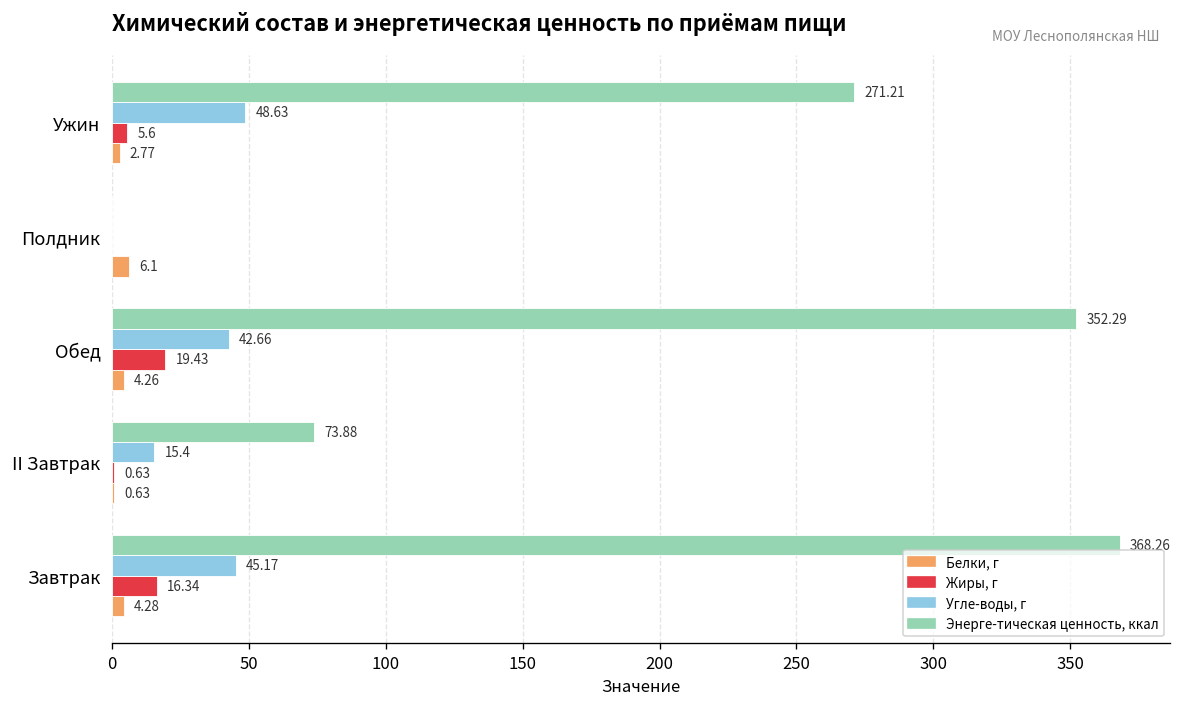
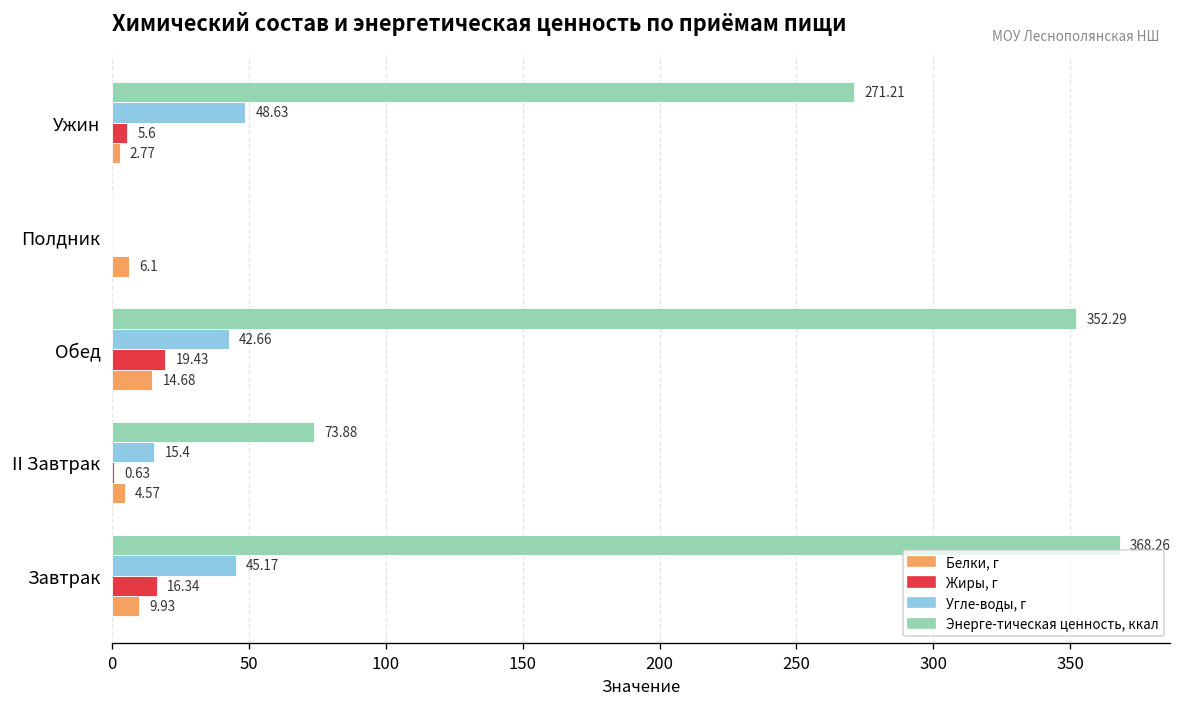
  {
    "Белки, г": {
      "Ужин": 2.77,
      "Полдник": 6.1,
-     "Обед": 4.26,
-     "II Завтрак": 0.63,
-     "Завтрак": 4.28
+     "Обед": 14.68,
+     "II Завтрак": 4.57,
+     "Завтрак": 9.93
    },
    "Жиры, г": {
      "Ужин": 5.6,
      "Обед": 19.43,
      "II Завтрак": 0.63,
      "Завтрак": 16.34
    }
  }
